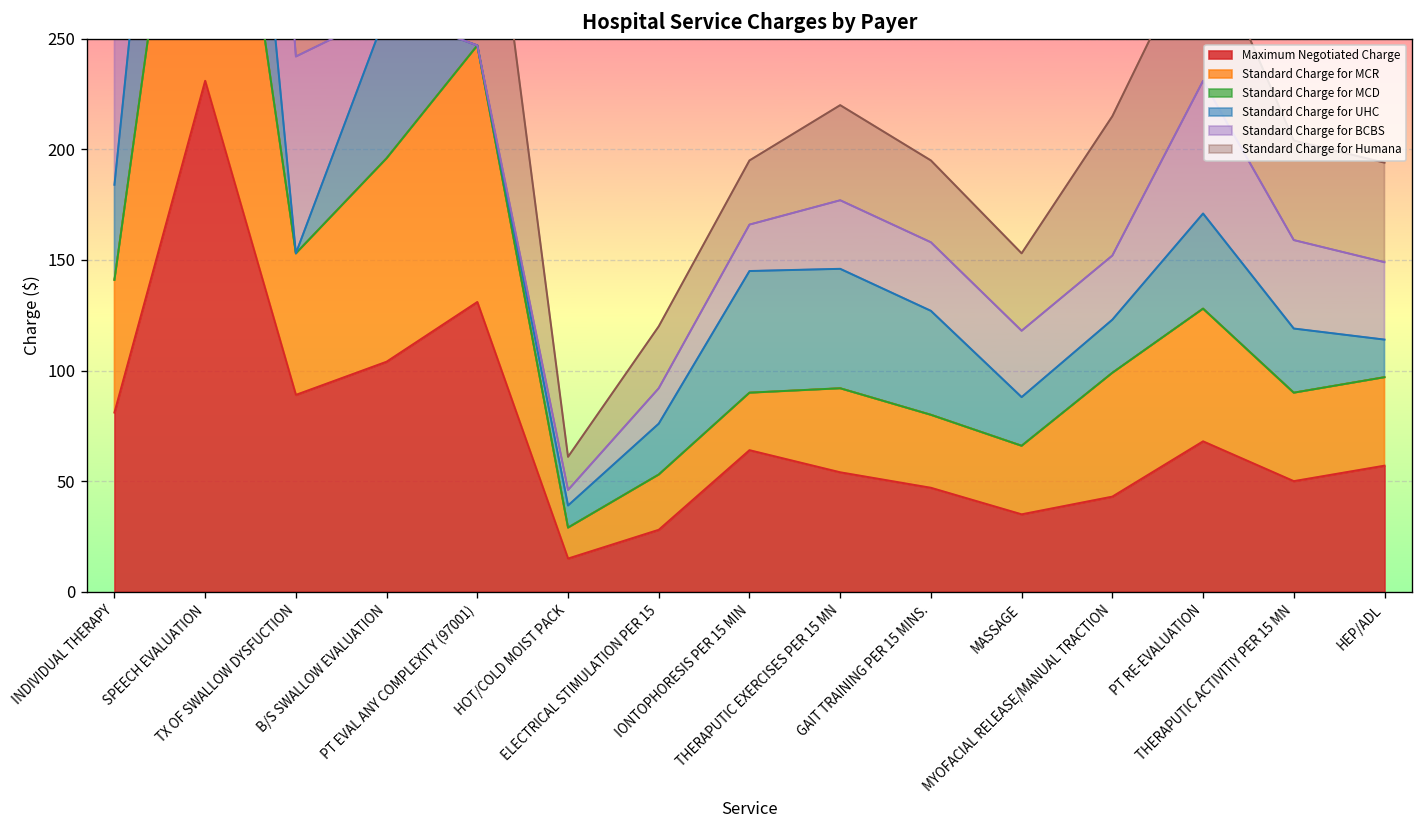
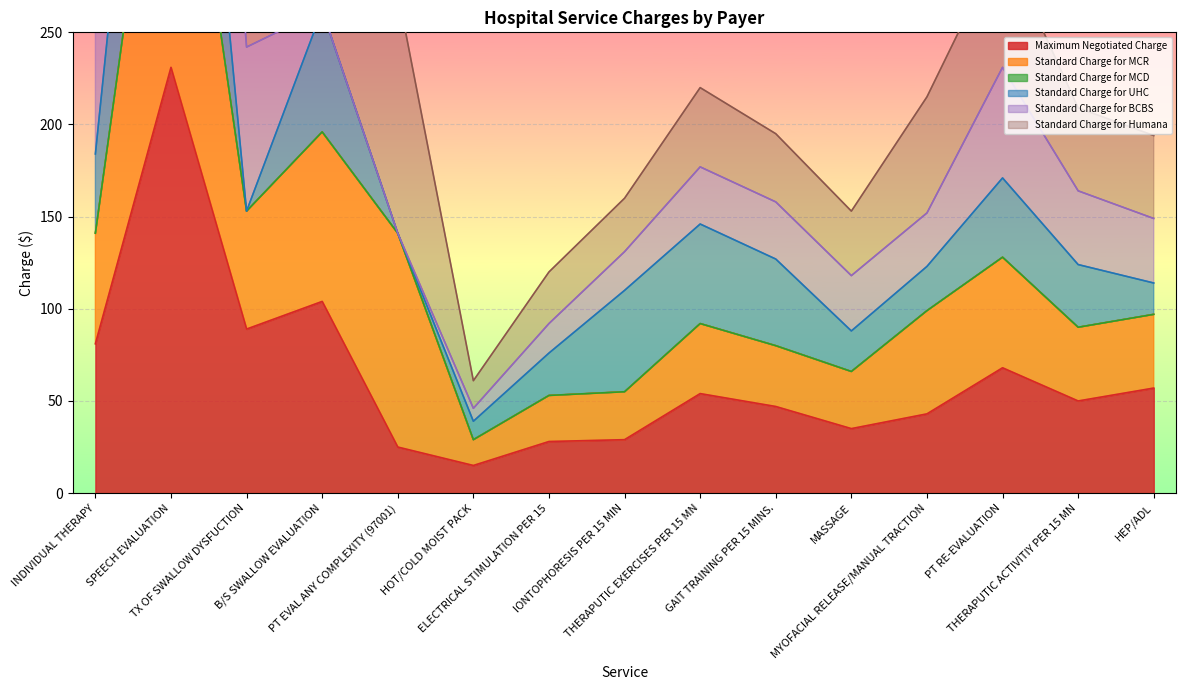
  {
    "Maximum Negotiated Charge": {
      "INDIVIDUAL THERAPY": 81,
      "SPEECH EVALUATION": 231,
      "TX OF SWALLOW DYSFUCTION": 89,
      "B/S SWALLOW EVALUATION": 104,
-     "PT EVAL ANY COMPLEXITY (97001)": 131,
+     "PT EVAL ANY COMPLEXITY (97001)": 25,
      "HOT/COLD MOIST PACK": 15,
      "ELECTRICAL STIMULATION PER 15": 28,
-     "IONTOPHORESIS PER 15 MIN": 64,
+     "IONTOPHORESIS PER 15 MIN": 29,
      "THERAPUTIC EXERCISES PER 15 MN": 54,
      "GAIT TRAINING PER 15 MINS.": 47,
      "MASSAGE": 35,
      "MYOFACIAL RELEASE/MANUAL TRACTION": 43,
      "PT RE-EVALUATION": 68,
      "THERAPUTIC ACTIVITIY PER 15 MN": 50,
      "HEP/ADL": 57
    },
    "Standard Charge for UHC": {
      "INDIVIDUAL THERAPY": 43,
      "HOT/COLD MOIST PACK": 10,
      "ELECTRICAL STIMULATION PER 15": 23,
      "IONTOPHORESIS PER 15 MIN": 55,
      "THERAPUTIC EXERCISES PER 15 MN": 54,
      "GAIT TRAINING PER 15 MINS.": 47,
      "MASSAGE": 22,
      "MYOFACIAL RELEASE/MANUAL TRACTION": 24,
      "PT RE-EVALUATION": 43,
-     "THERAPUTIC ACTIVITIY PER 15 MN": 29,
+     "THERAPUTIC ACTIVITIY PER 15 MN": 34,
      "HEP/ADL": 17
    }
  }
